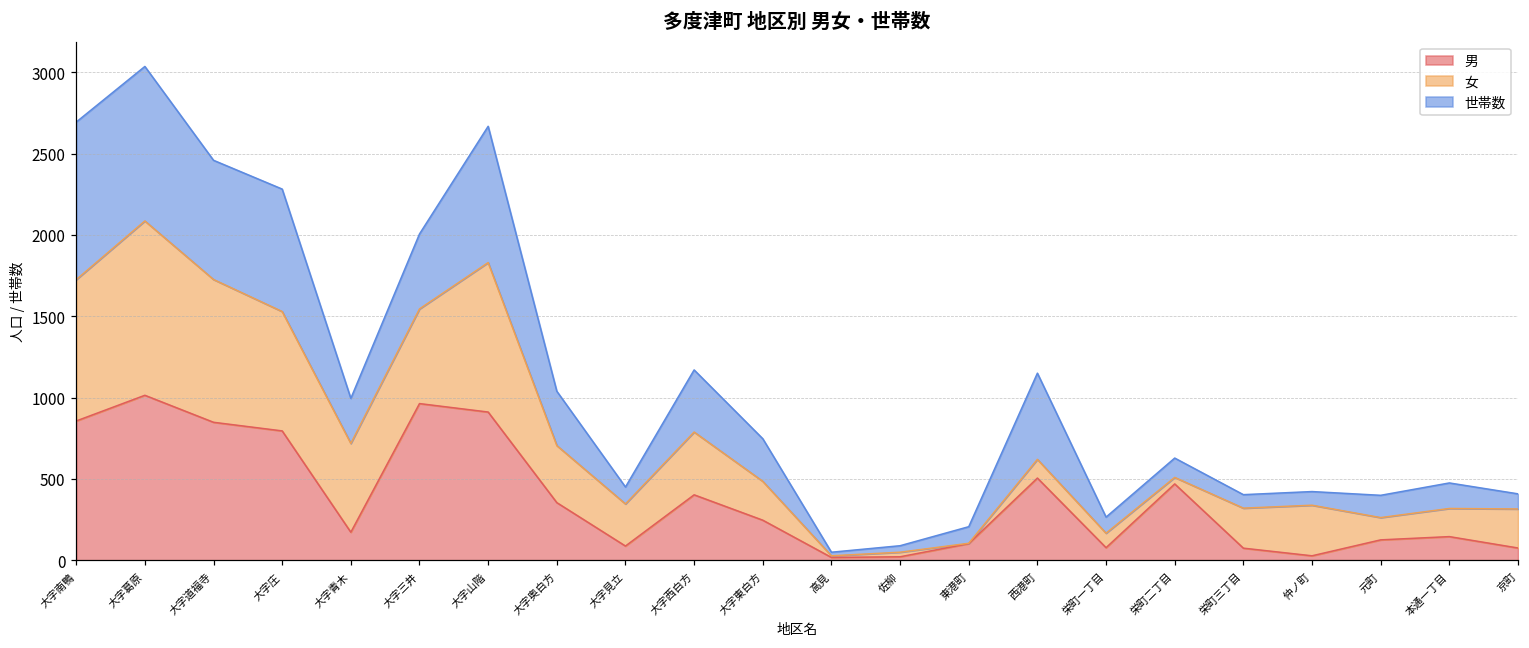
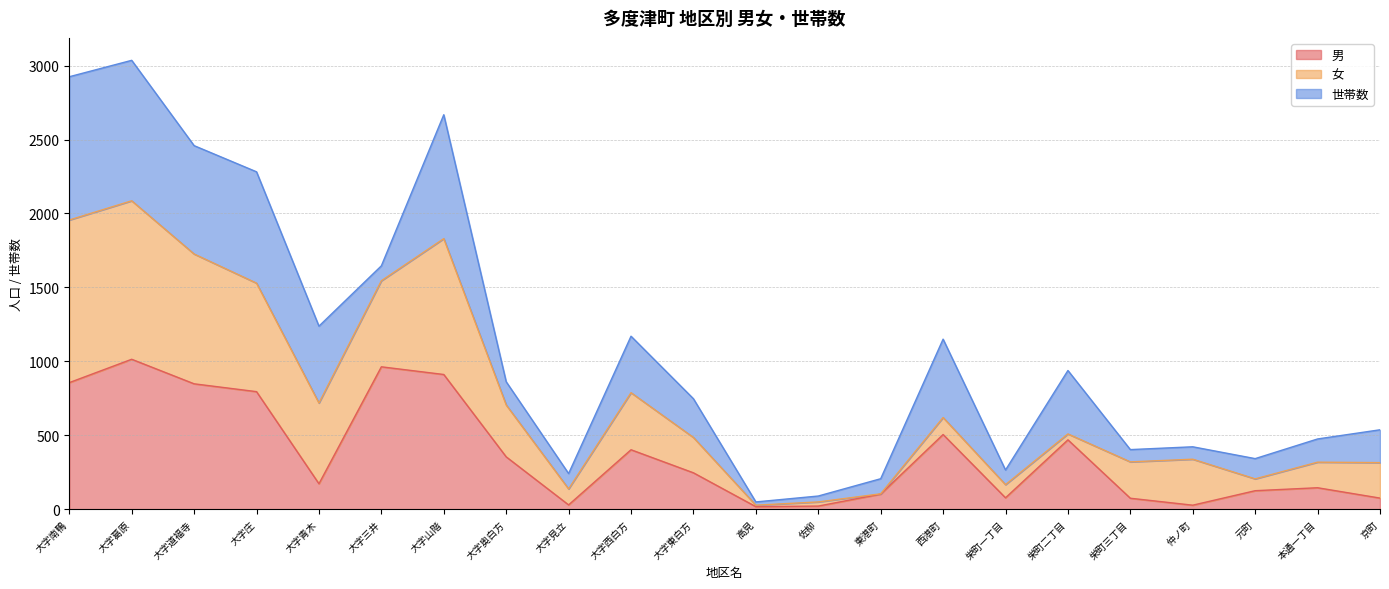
  {
    "男": {
      "大字南鴨": 860,
      "大字葛原": 1010,
      "大字道福寺": 850,
      "大字庄": 800,
      "大字青木": 170,
      "大字三井": 960,
      "大字山階": 910,
      "大字奥白方": 350,
-     "大字見立": 90,
+     "大字見立": 30,
      "大字西白方": 400,
      "大字東白方": 250,
      "佐柳": 20,
      "西港町": 510,
      "栄町一丁目": 80,
      "栄町二丁目": 470,
      "栄町三丁目": 70,
      "仲ノ町": 30,
      "元町": 130,
      "本通一丁目": 150,
      "京町": 80
    },
    "女": {
-     "大字南鴨": 870,
+     "大字南鴨": 1100,
      "大字葛原": 1070,
      "大字道福寺": 880,
      "大字庄": 730,
      "大字青木": 550,
      "大字三井": 580,
      "大字山階": 920,
      "大字奥白方": 350,
-     "大字見立": 260,
+     "大字見立": 110,
      "大字西白方": 390,
      "大字東白方": 240,
      "佐柳": 30,
      "西港町": 120,
      "栄町一丁目": 90,
      "栄町二丁目": 40,
      "栄町三丁目": 250,
      "仲ノ町": 310,
-     "元町": 140,
+     "元町": 80,
      "本通一丁目": 170,
      "京町": 240
    },
    "世帯数": {
      "大字南鴨": 970,
      "大字葛原": 950,
      "大字道福寺": 730,
      "大字庄": 750,
-     "大字青木": 280,
-     "大字三井": 460,
+     "大字青木": 520,
+     "大字三井": 100,
      "大字山階": 840,
-     "大字奥白方": 330,
+     "大字奥白方": 160,
      "大字見立": 100,
      "大字西白方": 380,
      "大字東白方": 260,
      "高見": 20,
      "佐柳": 40,
      "東港町": 100,
      "西港町": 530,
      "栄町一丁目": 100,
-     "栄町二丁目": 120,
+     "栄町二丁目": 430,
      "栄町三丁目": 80,
      "仲ノ町": 80,
      "元町": 140,
      "本通一丁目": 160,
-     "京町": 90
+     "京町": 220
    }
  }
